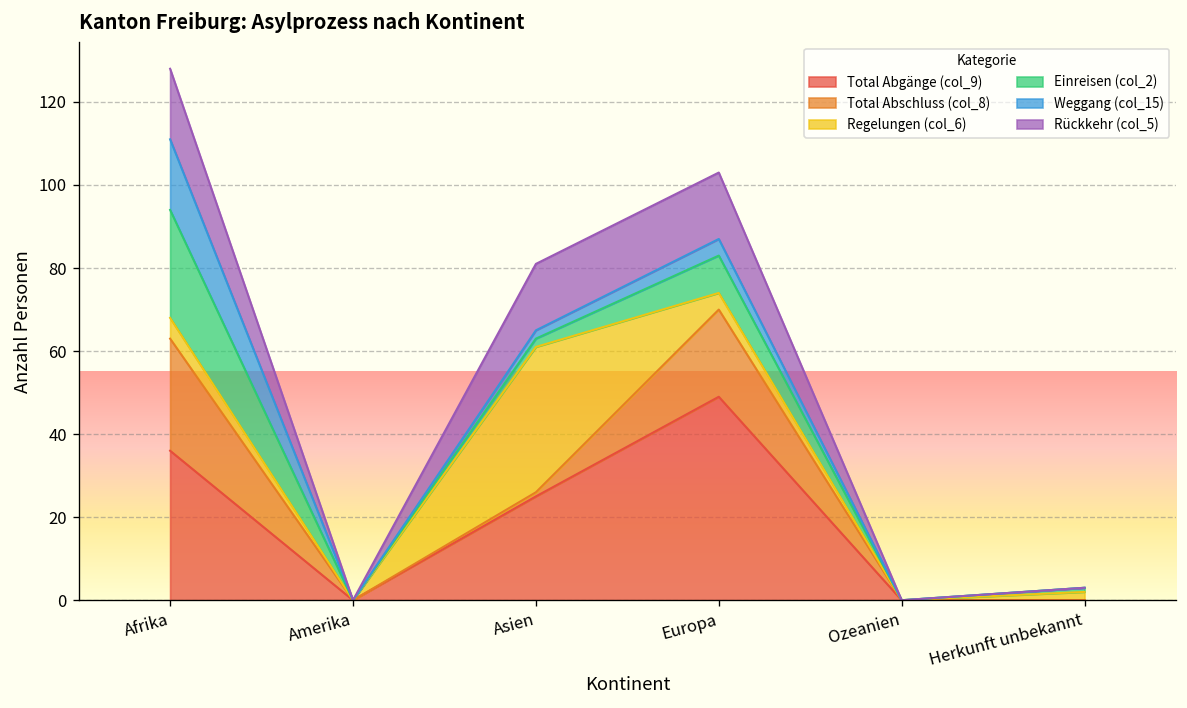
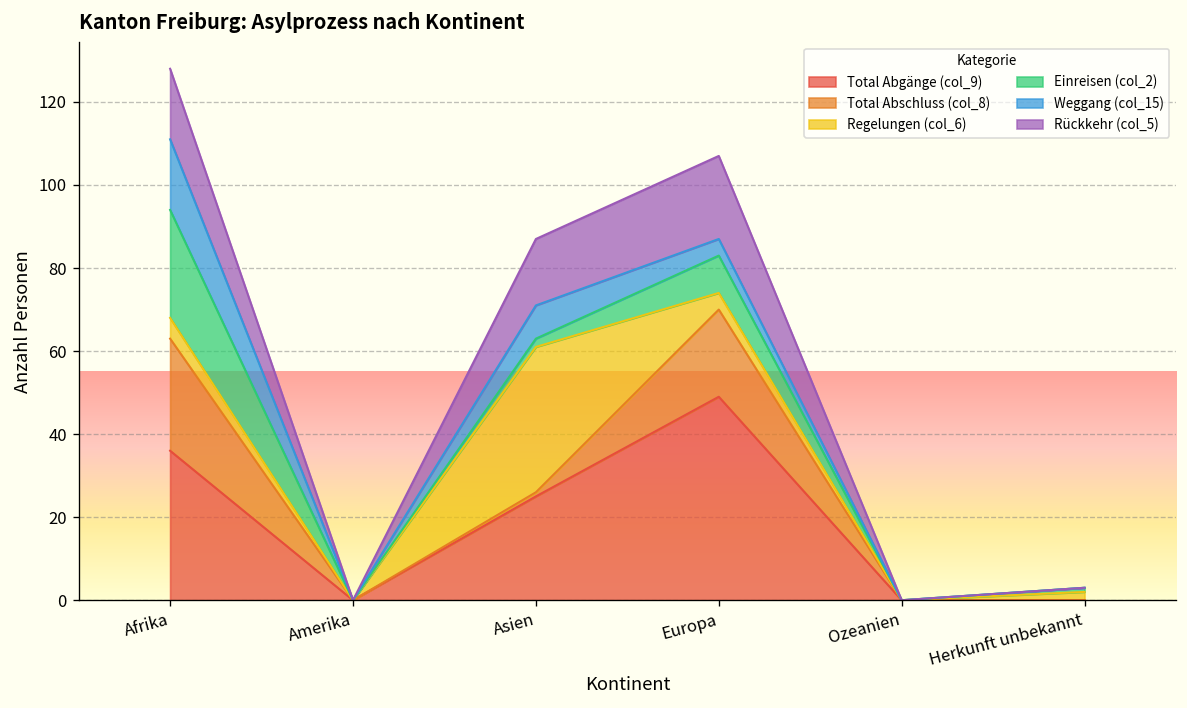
  {
    "Regelungen (col_6)": {
      "Afrika": 5,
      "Asien": 35,
      "Europa": 4,
      "Herkunft unbekannt": 2
    },
    "Einreisen (col_2)": {
      "Afrika": 26,
      "Asien": 2,
      "Europa": 9
    },
    "Weggang (col_15)": {
      "Afrika": 17,
-     "Asien": 2,
+     "Asien": 8,
      "Europa": 4
    },
    "Rückkehr (col_5)": {
      "Afrika": 17,
      "Asien": 16,
-     "Europa": 16
+     "Europa": 20
    }
  }
